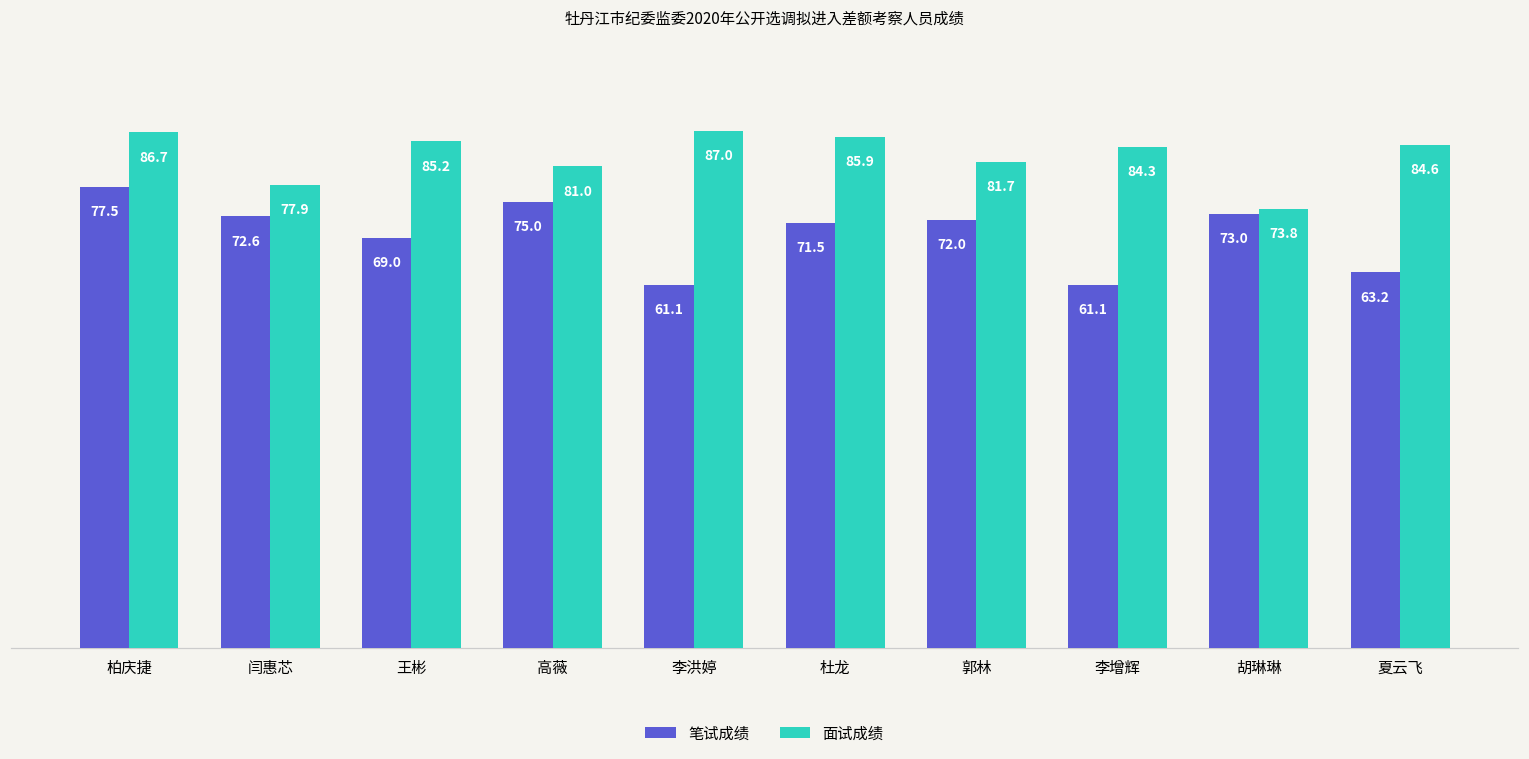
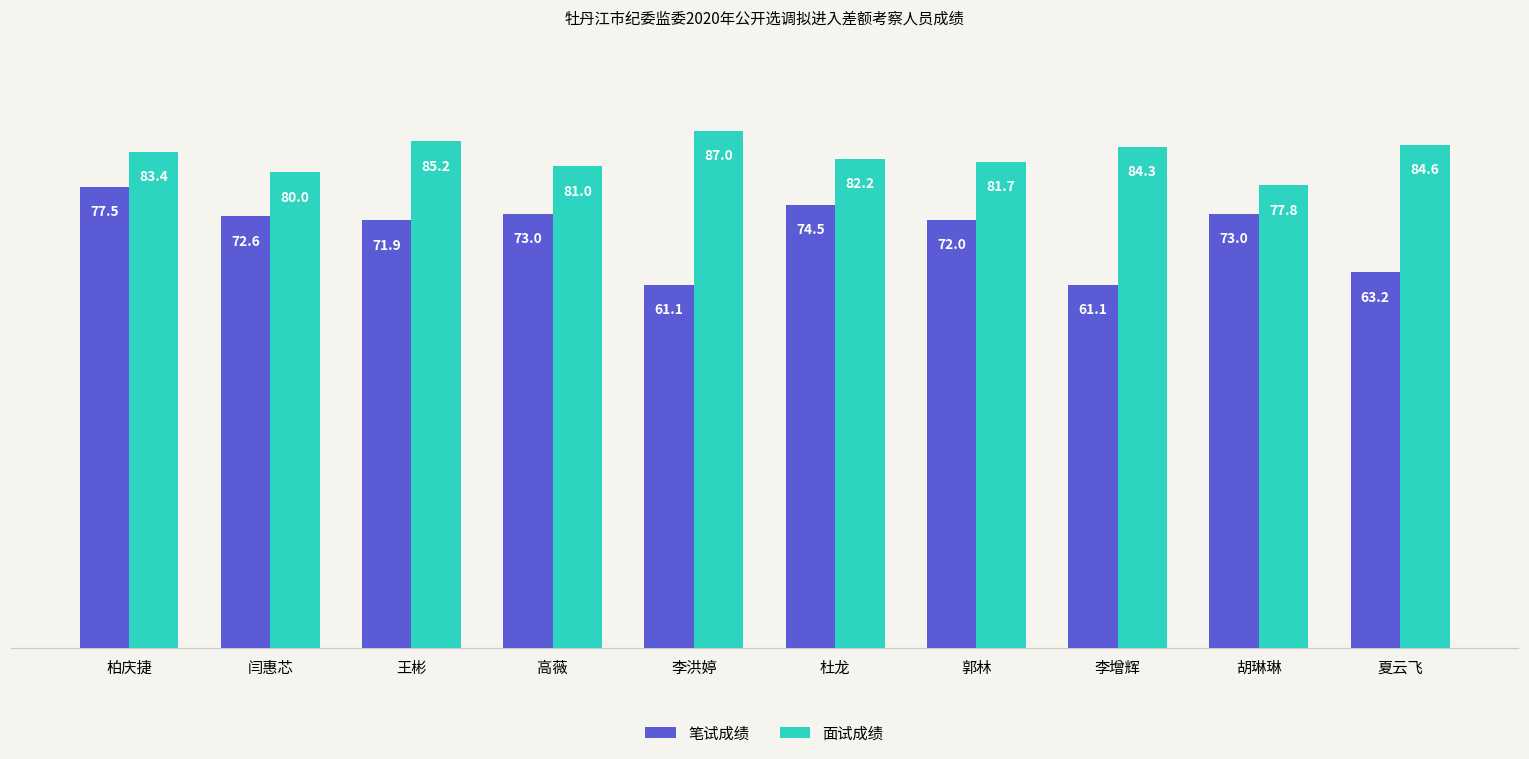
  {
    "笔试成绩": {
      "柏庆捷": 77.5,
      "闫惠芯": 72.6,
-     "王彬": 69.0,
-     "高薇": 75.0,
+     "王彬": 71.9,
+     "高薇": 73.0,
      "李洪婷": 61.1,
-     "杜龙": 71.5,
+     "杜龙": 74.5,
      "郭林": 72.0,
      "李增辉": 61.1,
      "胡琳琳": 73.0,
      "夏云飞": 63.2
    },
    "面试成绩": {
-     "柏庆捷": 86.7,
-     "闫惠芯": 77.9,
+     "柏庆捷": 83.4,
+     "闫惠芯": 80.0,
      "王彬": 85.2,
      "高薇": 81.0,
      "李洪婷": 87.0,
-     "杜龙": 85.9,
+     "杜龙": 82.2,
      "郭林": 81.7,
      "李增辉": 84.3,
-     "胡琳琳": 73.8,
+     "胡琳琳": 77.8,
      "夏云飞": 84.6
    }
  }
